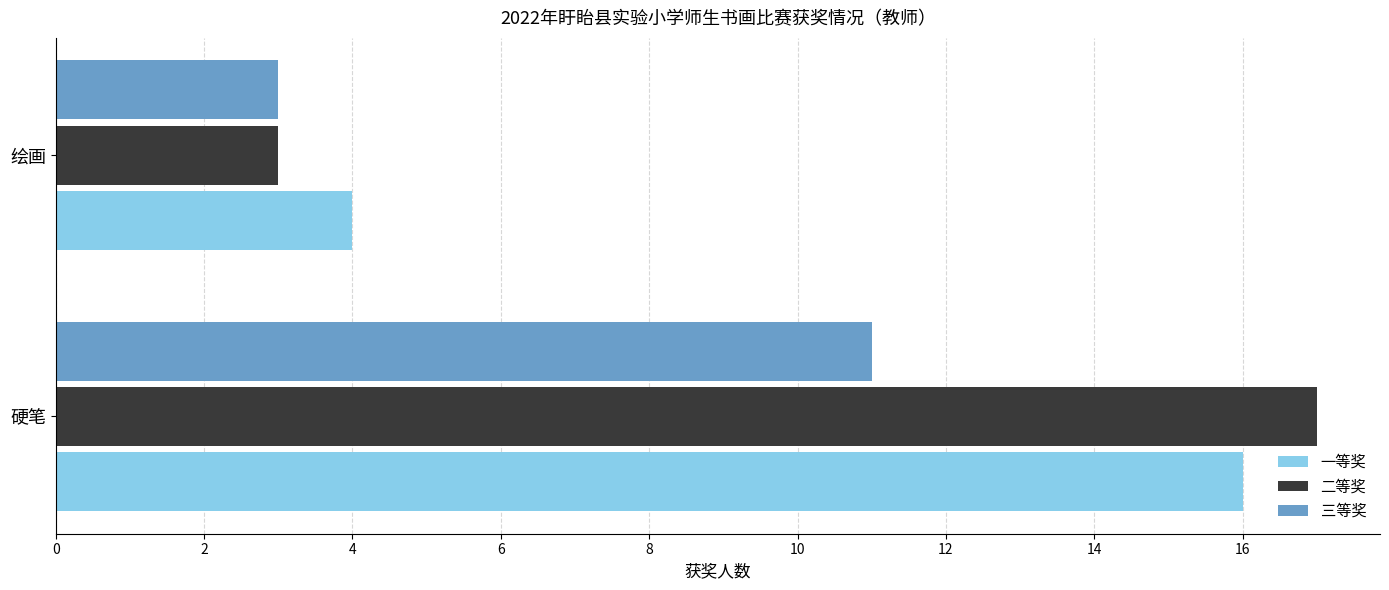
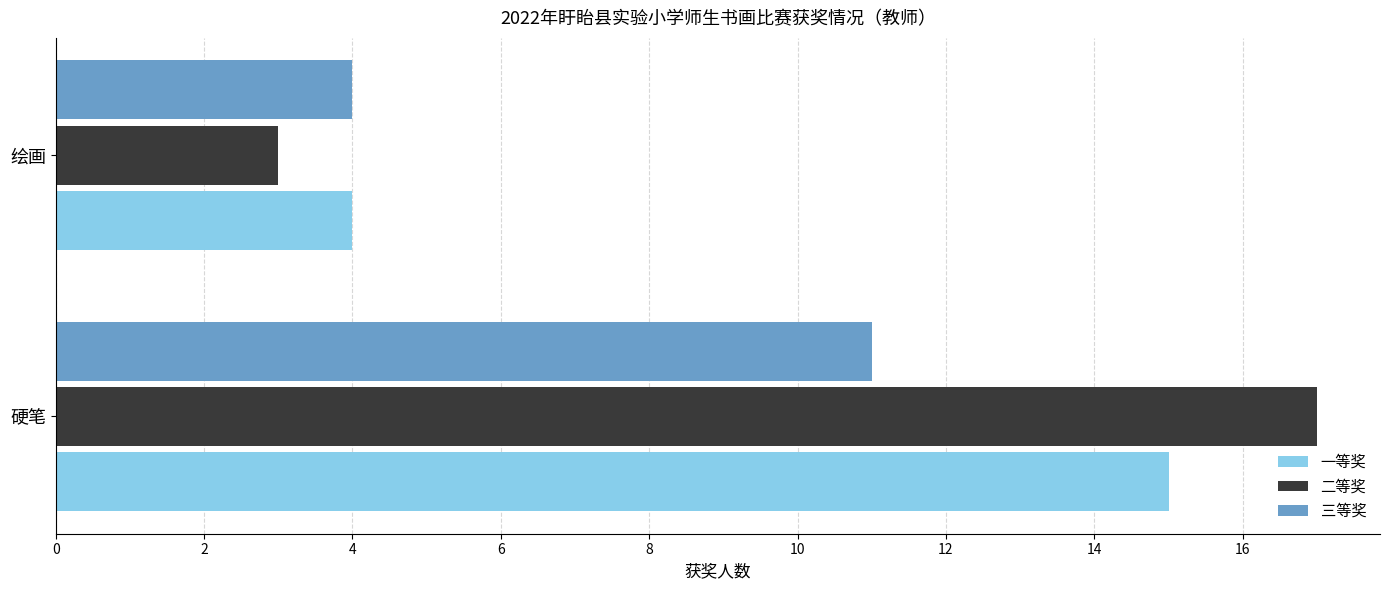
  {
    "一等奖": {
      "绘画": 4,
-     "硬笔": 16
+     "硬笔": 15
    },
    "二等奖": {
      "绘画": 3,
      "硬笔": 17
    },
    "三等奖": {
-     "绘画": 3,
+     "绘画": 4,
      "硬笔": 11
    }
  }
